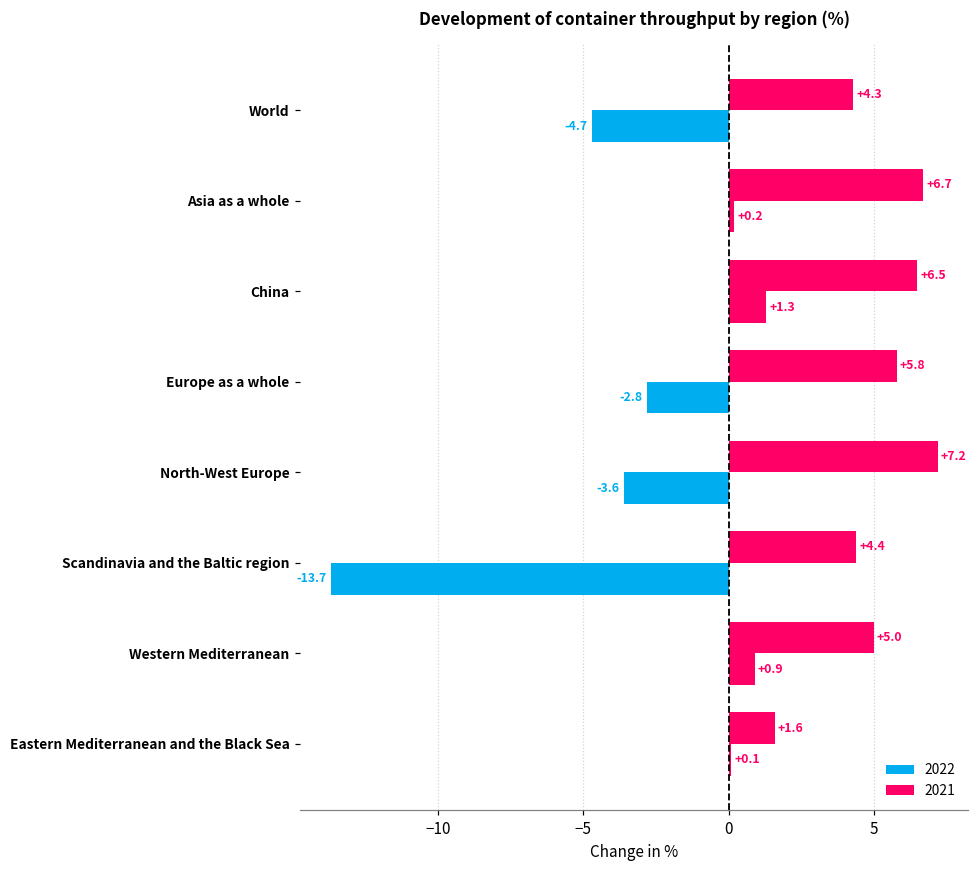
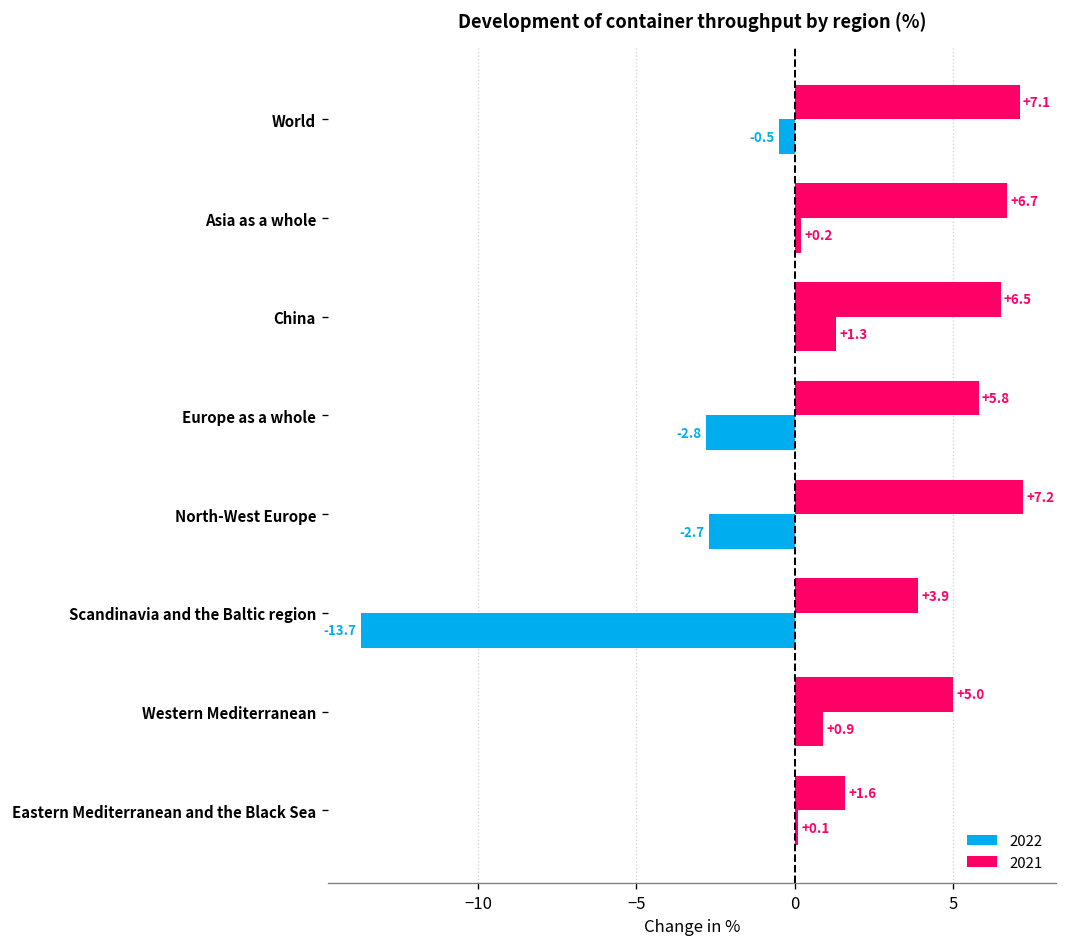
  {
    "2022": {
-     "World": "-4.7",
+     "World": "-0.5",
      "Asia as a whole": "+0.2",
      "China": "+1.3",
      "Europe as a whole": "-2.8",
-     "North-West Europe": "-3.6",
+     "North-West Europe": "-2.7",
      "Scandinavia and the Baltic region": "-13.7",
      "Western Mediterranean": "+0.9",
      "Eastern Mediterranean and the Black Sea": "+0.1"
    },
    "2021": {
-     "World": "+4.3",
+     "World": "+7.1",
      "Asia as a whole": "+6.7",
      "China": "+6.5",
      "Europe as a whole": "+5.8",
      "North-West Europe": "+7.2",
-     "Scandinavia and the Baltic region": "+4.4",
+     "Scandinavia and the Baltic region": "+3.9",
      "Western Mediterranean": "+5.0",
      "Eastern Mediterranean and the Black Sea": "+1.6"
    }
  }
